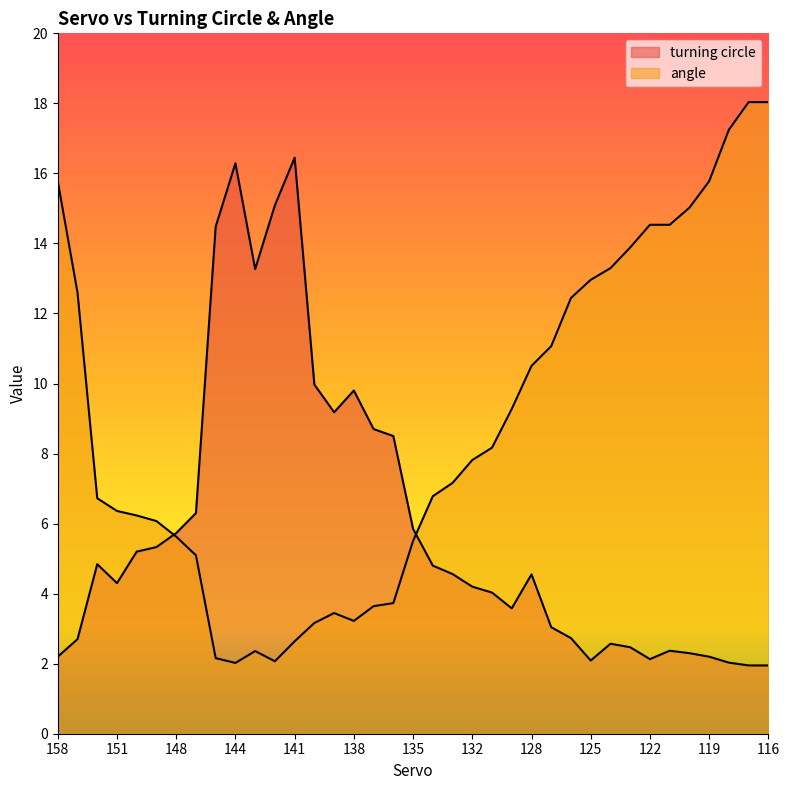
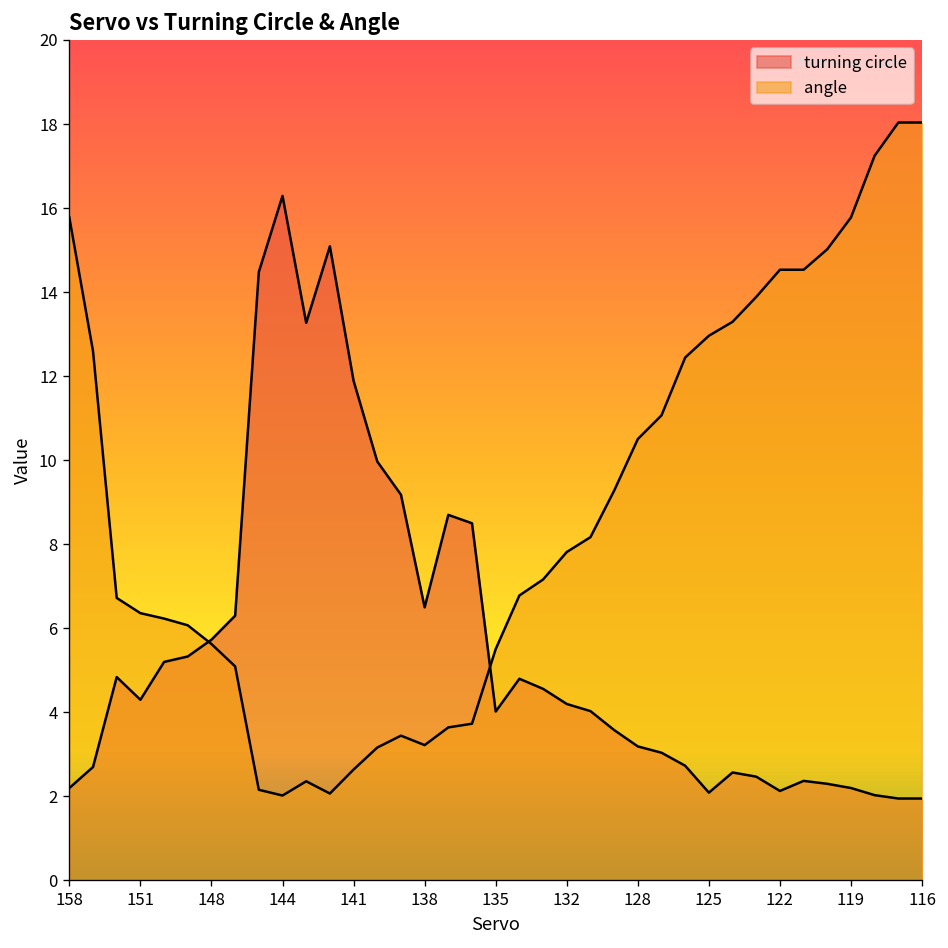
  {
    "turning circle": {
      "158": 2.2,
      "151": 4.3,
      "148": 5.7,
      "144": 16.3,
-     "141": 16.5,
-     "138": 9.8,
-     "135": 5.9,
+     "141": 11.9,
+     "138": 6.5,
+     "135": 4.0,
      "132": 4.2,
-     "128": 4.6,
+     "128": 3.2,
      "125": 2.1,
      "122": 2.1,
      "119": 2.2,
      "116": 2.0
    },
    "angle": {
      "158": 15.8,
      "151": 6.4,
      "148": 5.6,
      "144": 2.0,
      "141": 2.6,
      "138": 3.2,
      "135": 5.5,
      "132": 7.8,
      "128": 10.5,
      "125": 13.0,
      "122": 14.5,
      "119": 15.8,
      "116": 18.0
    }
  }
